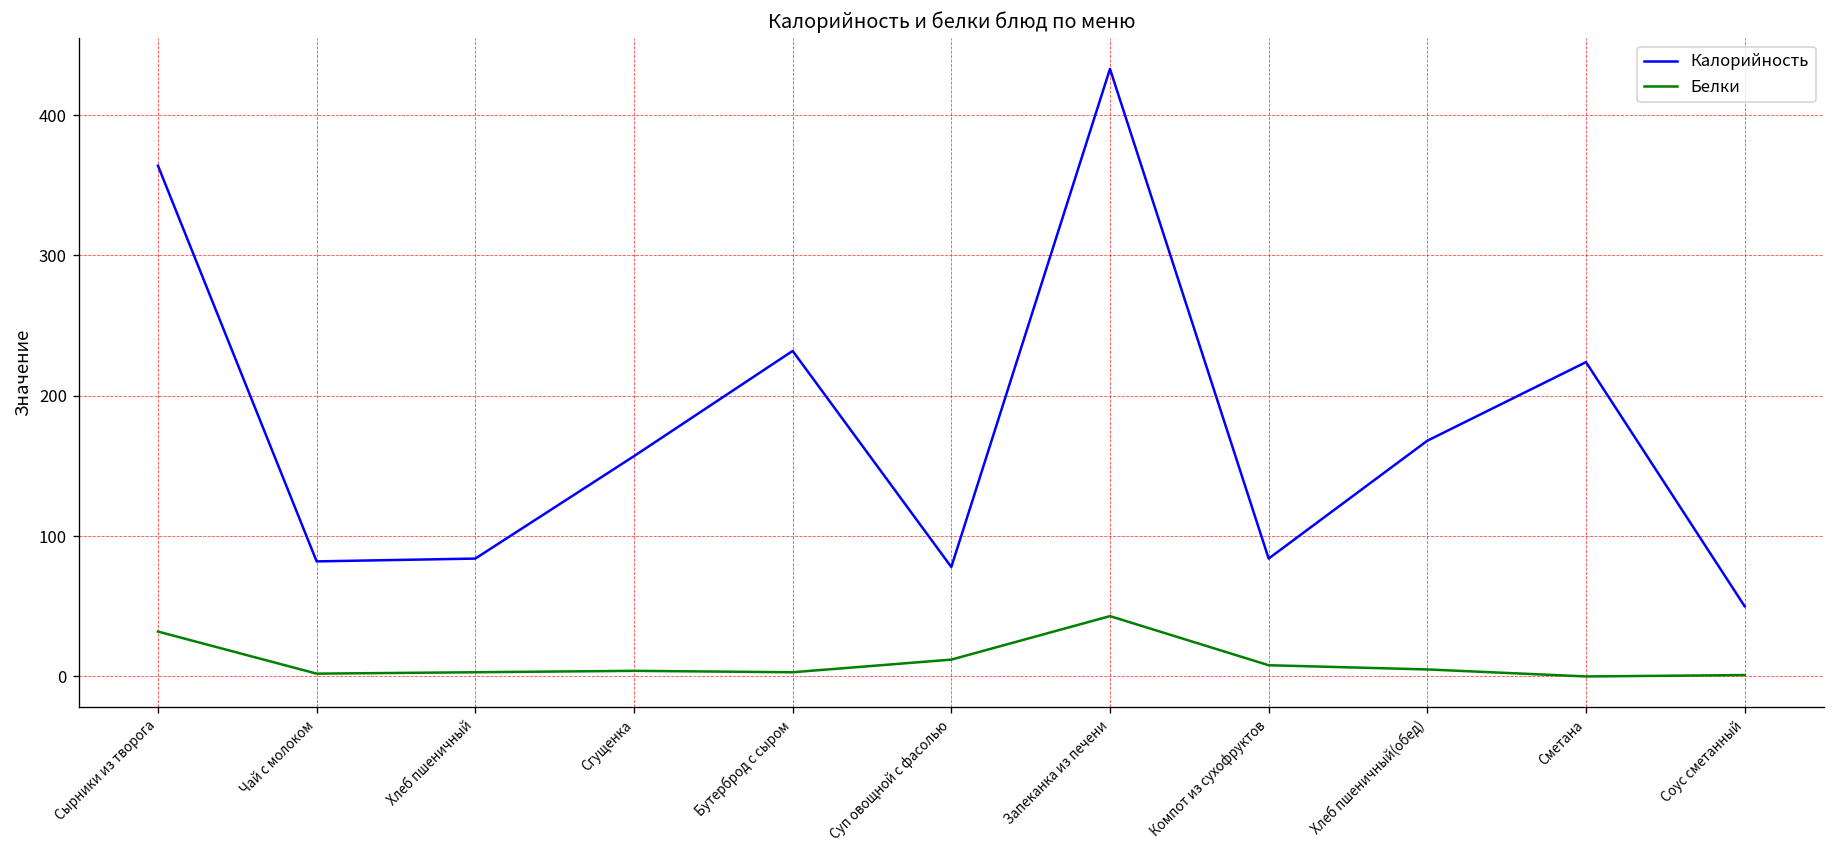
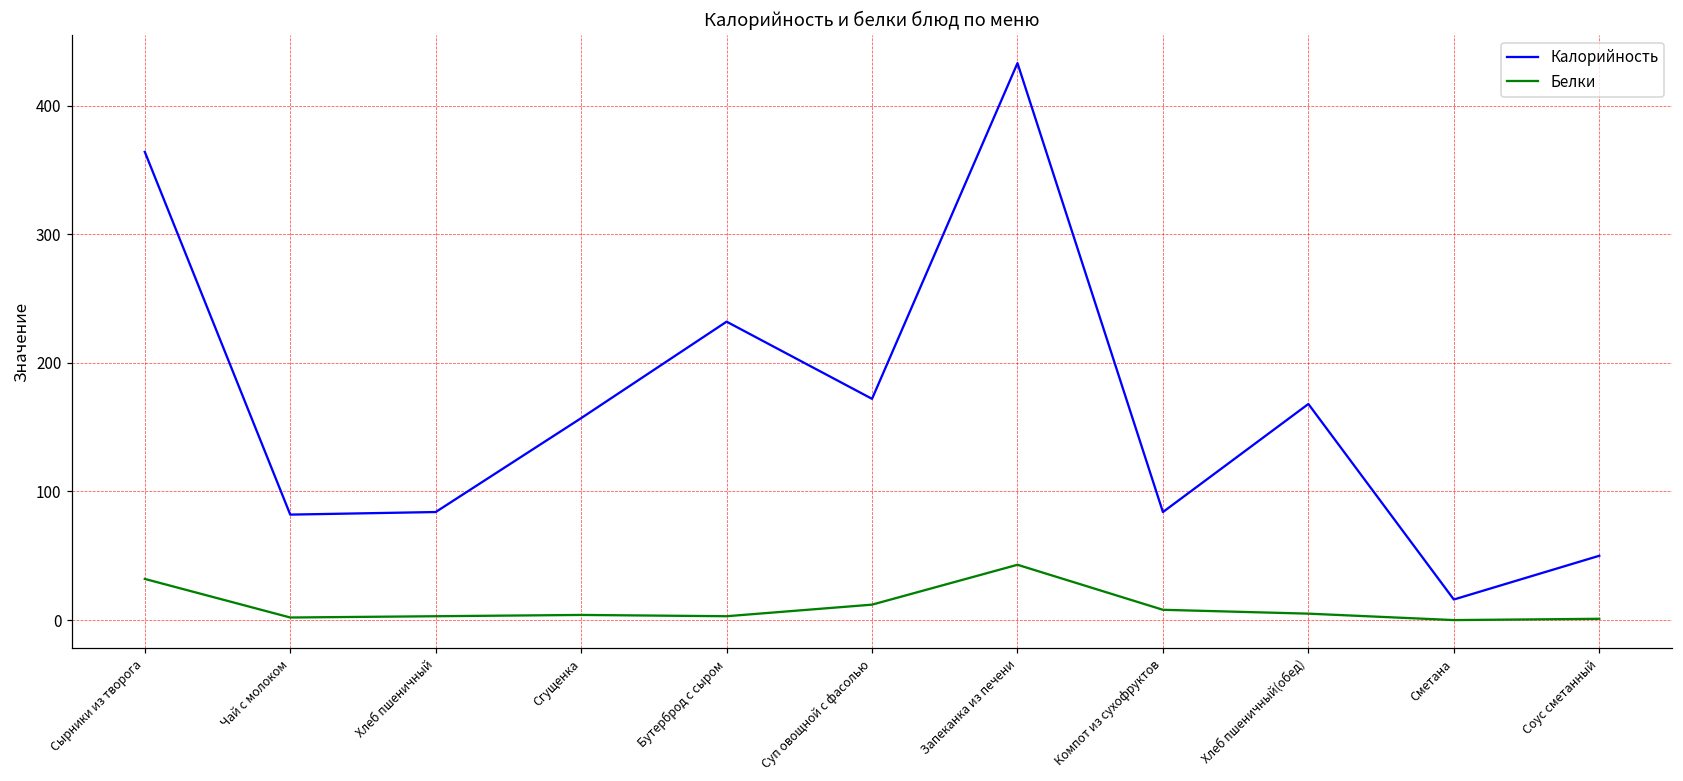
  {
    "Калорийность": {
      "Сырники из творога": 364,
      "Чай с молоком": 82,
      "Хлеб пшеничный": 84,
      "Сгущенка": 157,
      "Бутерброд с сыром": 232,
-     "Суп овощной с фасолью": 78,
+     "Суп овощной с фасолью": 172,
      "Запеканка из печени": 433,
      "Компот из сухофруктов": 84,
      "Хлеб пшеничный(обед)": 168,
-     "Сметана": 224,
+     "Сметана": 16,
      "Соус сметанный": 50
    },
    "Белки": {
      "Сырники из творога": 32,
      "Чай с молоком": 2,
      "Хлеб пшеничный": 3,
      "Сгущенка": 4,
      "Бутерброд с сыром": 3,
      "Суп овощной с фасолью": 12,
      "Запеканка из печени": 43,
      "Компот из сухофруктов": 8,
      "Хлеб пшеничный(обед)": 5,
      "Сметана": 0,
      "Соус сметанный": 1
    }
  }
